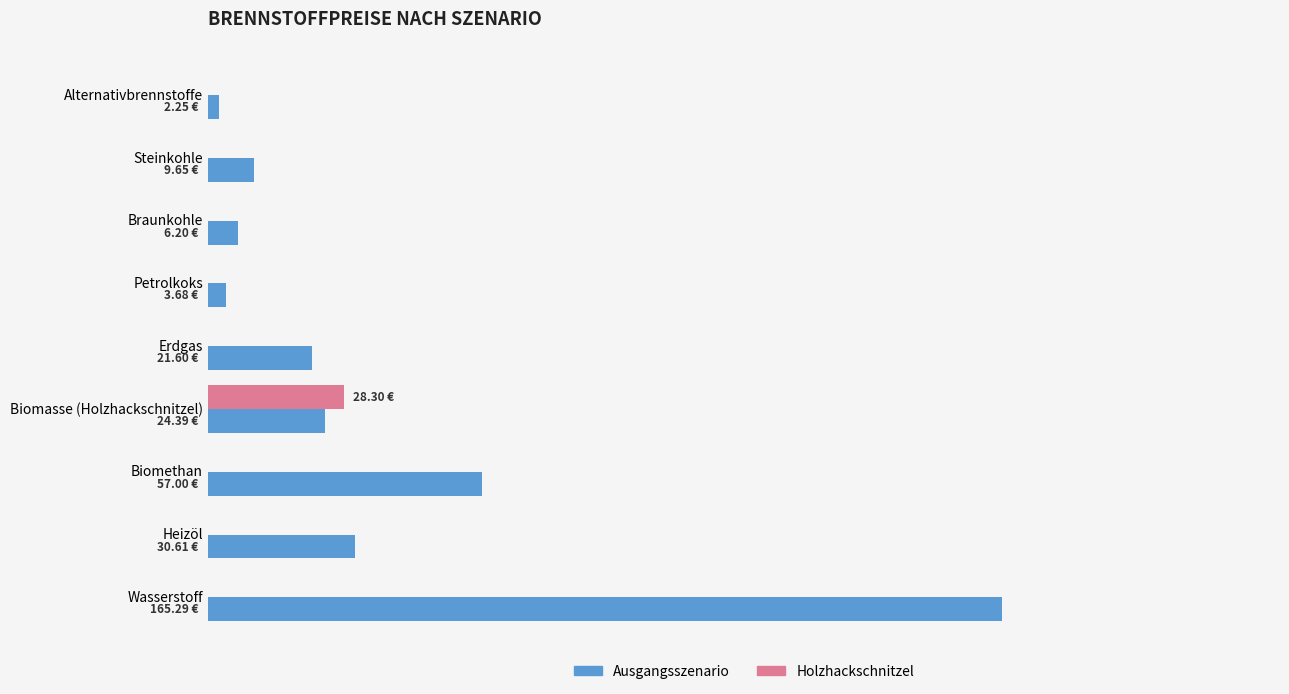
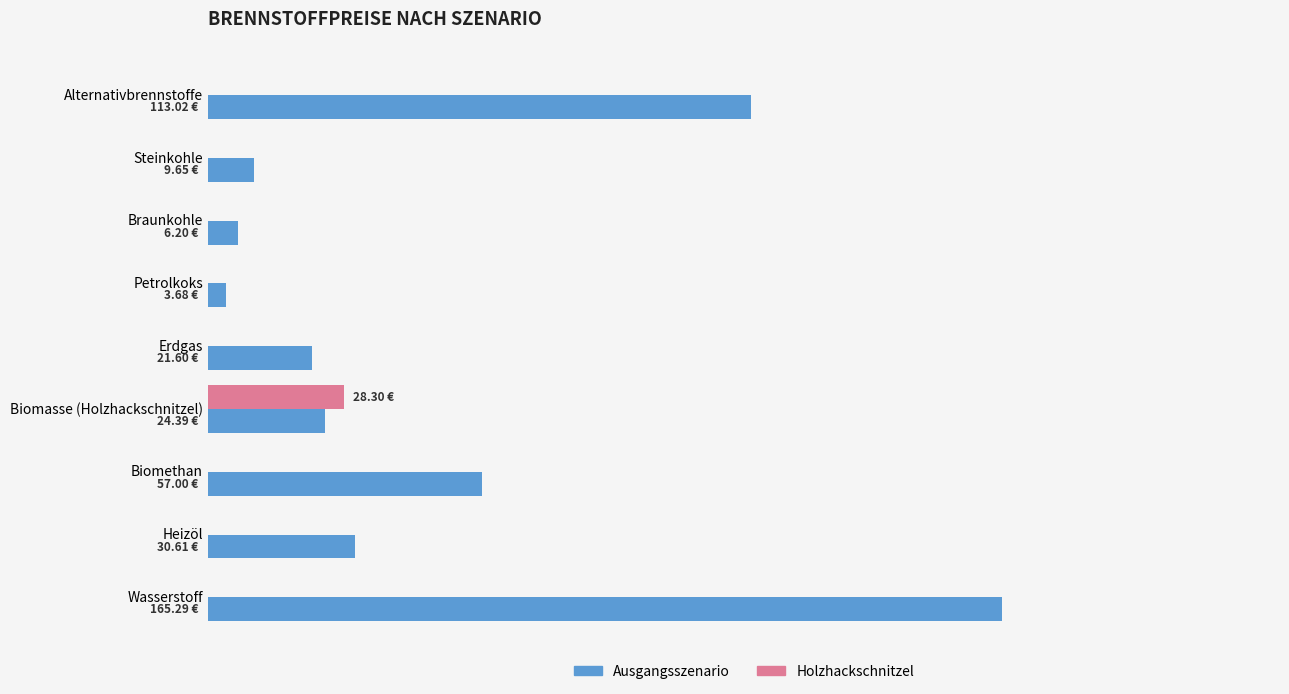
  {
    "Ausgangsszenario": {
-     "Alternativbrennstoffe": 2.25
+     "Alternativbrennstoffe": 113.02
    },
    "Holzhackschnitzel": {
      "Biomasse (Holzhackschnitzel)": 28.30
    }
  }
